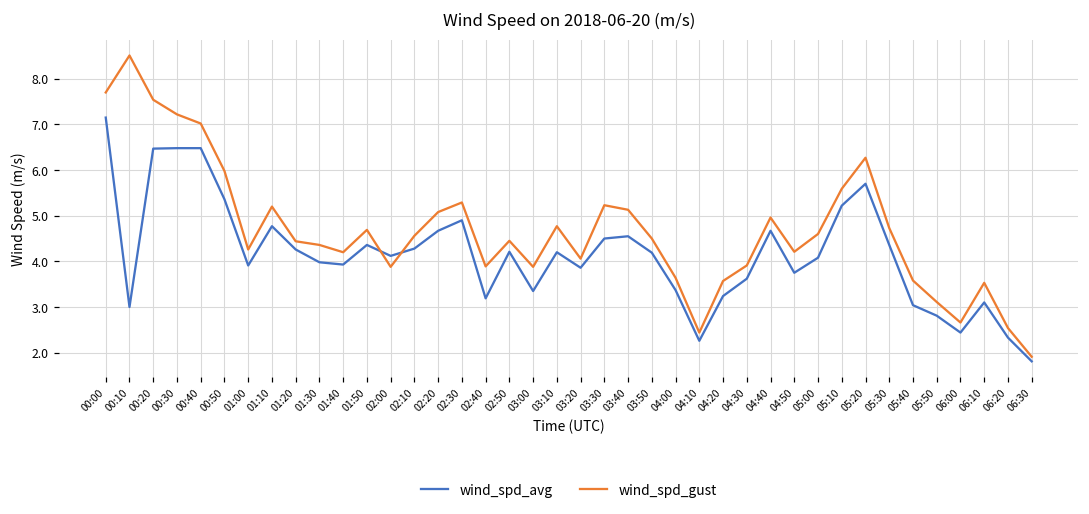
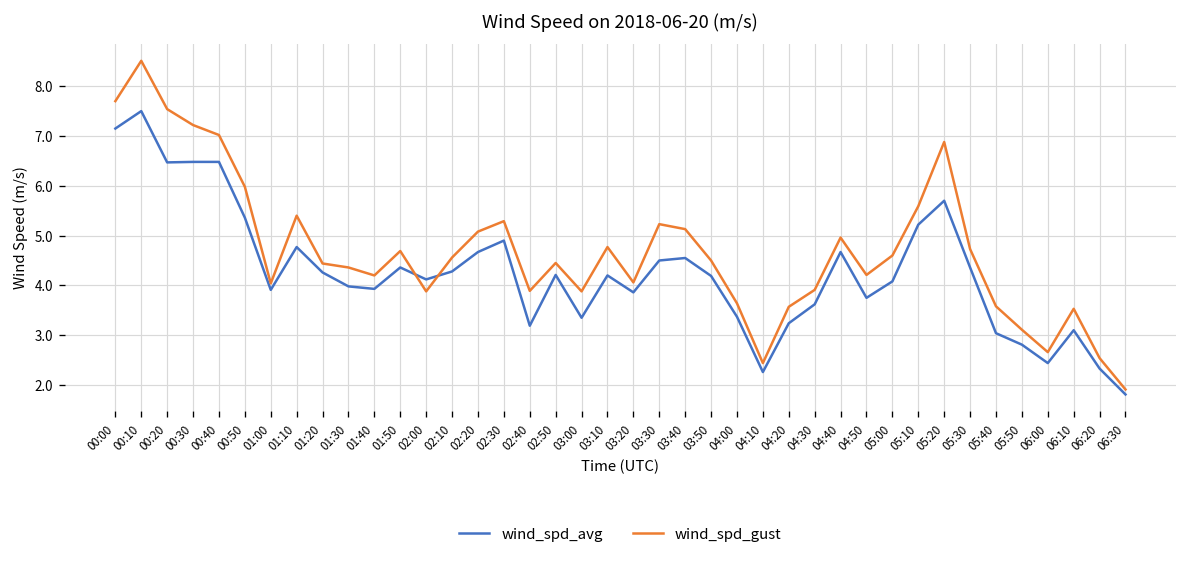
  {
    "wind_spd_avg": {
      "00:00": 7.2,
-     "00:10": 3.0,
+     "00:10": 7.5,
      "00:20": 6.5,
      "00:30": 6.5,
      "00:40": 6.5,
      "00:50": 5.4,
      "01:00": 3.9,
      "01:10": 4.8,
      "01:20": 4.3,
      "01:30": 4.0,
      "01:40": 3.9,
      "01:50": 4.4,
      "02:00": 4.1,
      "02:10": 4.3,
      "02:20": 4.7,
      "02:30": 4.9,
      "02:40": 3.2,
      "02:50": 4.2,
      "03:00": 3.4,
      "03:10": 4.2,
      "03:20": 3.9,
      "03:30": 4.5,
      "03:40": 4.6,
      "03:50": 4.2,
      "04:00": 3.4,
      "04:10": 2.3,
      "04:20": 3.2,
      "04:30": 3.6,
      "04:40": 4.7,
      "04:50": 3.8,
      "05:00": 4.1,
      "05:10": 5.2,
      "05:20": 5.7,
      "05:30": 4.4,
      "05:40": 3.0,
      "05:50": 2.8,
      "06:00": 2.4,
      "06:10": 3.1,
      "06:20": 2.3,
      "06:30": 1.8
    },
    "wind_spd_gust": {
      "00:00": 7.7,
      "00:10": 8.5,
      "00:20": 7.5,
      "00:30": 7.2,
      "00:40": 7.0,
      "00:50": 6.0,
-     "01:00": 4.3,
-     "01:10": 5.2,
+     "01:00": 4.0,
+     "01:10": 5.4,
      "01:20": 4.4,
      "01:30": 4.4,
      "01:40": 4.2,
      "01:50": 4.7,
      "02:00": 3.9,
      "02:10": 4.6,
      "02:20": 5.1,
      "02:30": 5.3,
      "02:40": 3.9,
      "02:50": 4.5,
      "03:00": 3.9,
      "03:10": 4.8,
      "03:20": 4.1,
      "03:30": 5.2,
      "03:40": 5.1,
      "03:50": 4.5,
      "04:00": 3.6,
      "04:10": 2.4,
      "04:20": 3.6,
      "04:30": 3.9,
      "04:40": 5.0,
      "04:50": 4.2,
      "05:00": 4.6,
      "05:10": 5.6,
-     "05:20": 6.3,
+     "05:20": 6.9,
      "05:30": 4.7,
      "05:40": 3.6,
      "05:50": 3.1,
      "06:00": 2.7,
      "06:10": 3.5,
      "06:20": 2.5,
      "06:30": 1.9
    }
  }
